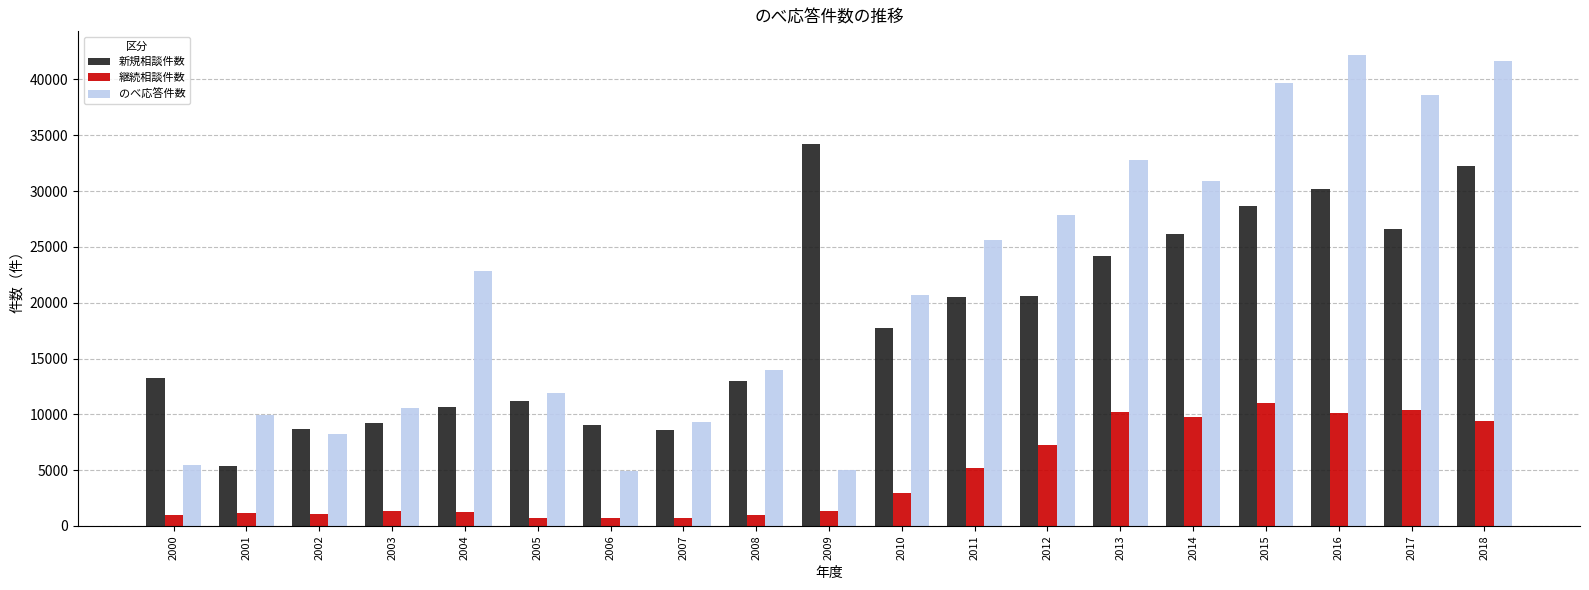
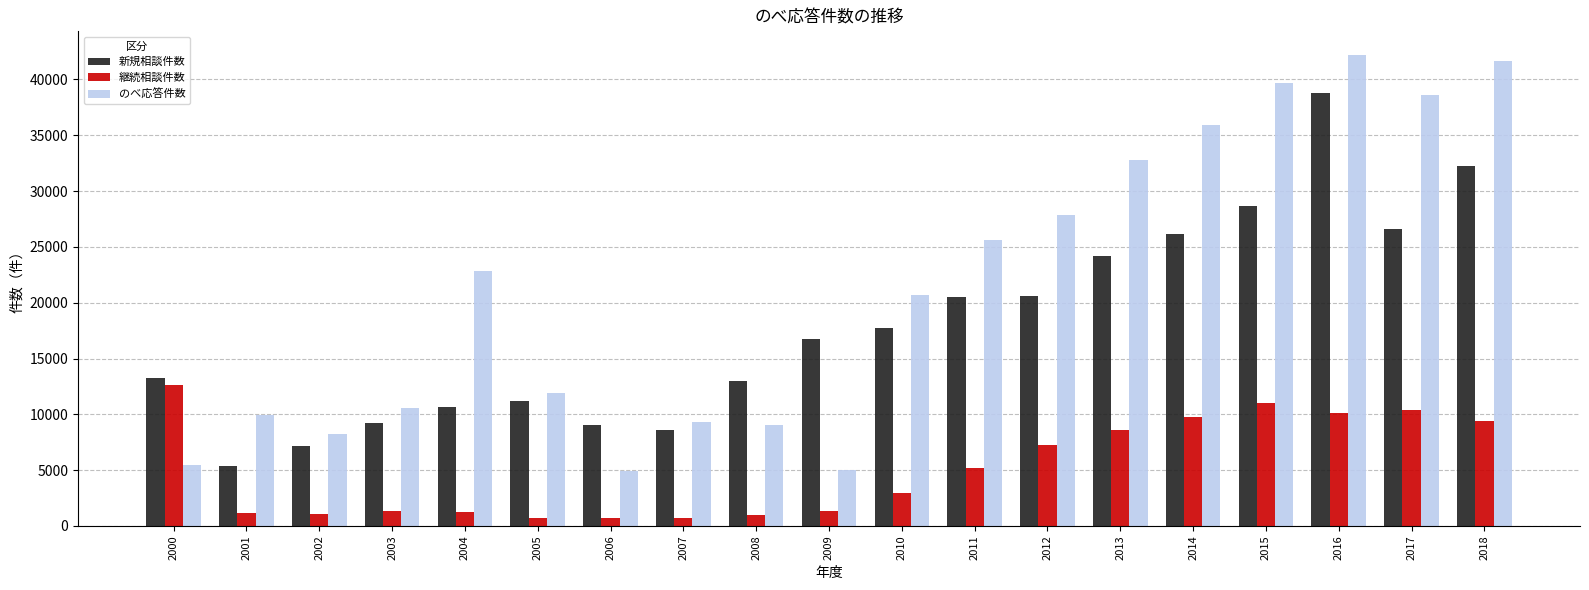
  {
    "新規相談件数": {
      "2000": 13300,
      "2001": 5400,
-     "2002": 8700,
+     "2002": 7200,
      "2003": 9200,
      "2004": 10700,
      "2005": 11200,
      "2006": 9100,
      "2007": 8600,
      "2008": 13000,
-     "2009": 34200,
+     "2009": 16800,
      "2010": 17700,
      "2011": 20500,
      "2012": 20600,
      "2013": 24200,
      "2014": 26100,
      "2015": 28600,
-     "2016": 30200,
+     "2016": 38700,
      "2017": 26600,
      "2018": 32300
    },
    "継続相談件数": {
-     "2000": 1000,
+     "2000": 12600,
      "2001": 1200,
      "2002": 1100,
      "2003": 1400,
      "2004": 1300,
      "2005": 700,
      "2006": 800,
      "2007": 700,
      "2008": 1000,
      "2009": 1400,
      "2010": 3000,
      "2011": 5200,
      "2012": 7200,
-     "2013": 10200,
+     "2013": 8600,
      "2014": 9700,
      "2015": 11000,
      "2016": 10100,
      "2017": 10400,
      "2018": 9400
    },
    "のべ応答件数": {
      "2000": 5500,
      "2001": 9900,
      "2002": 8300,
      "2003": 10500,
      "2004": 22800,
      "2005": 11900,
      "2006": 4900,
      "2007": 9300,
-     "2008": 14000,
+     "2008": 9100,
      "2009": 5000,
      "2010": 20700,
      "2011": 25700,
      "2012": 27800,
      "2013": 32800,
-     "2014": 30900,
+     "2014": 35900,
      "2015": 39700,
      "2016": 42200,
      "2017": 38600,
      "2018": 41600
    }
  }
